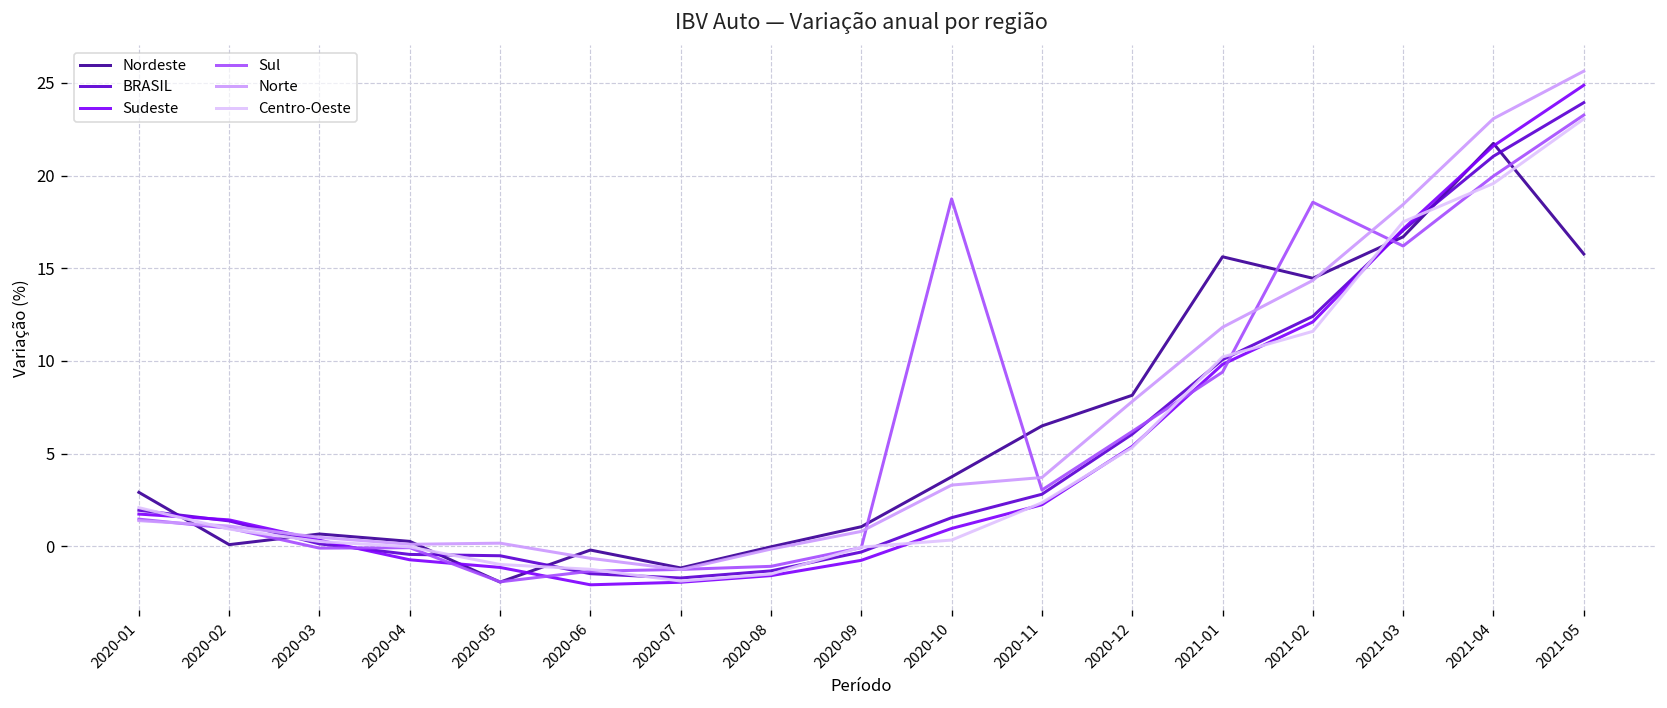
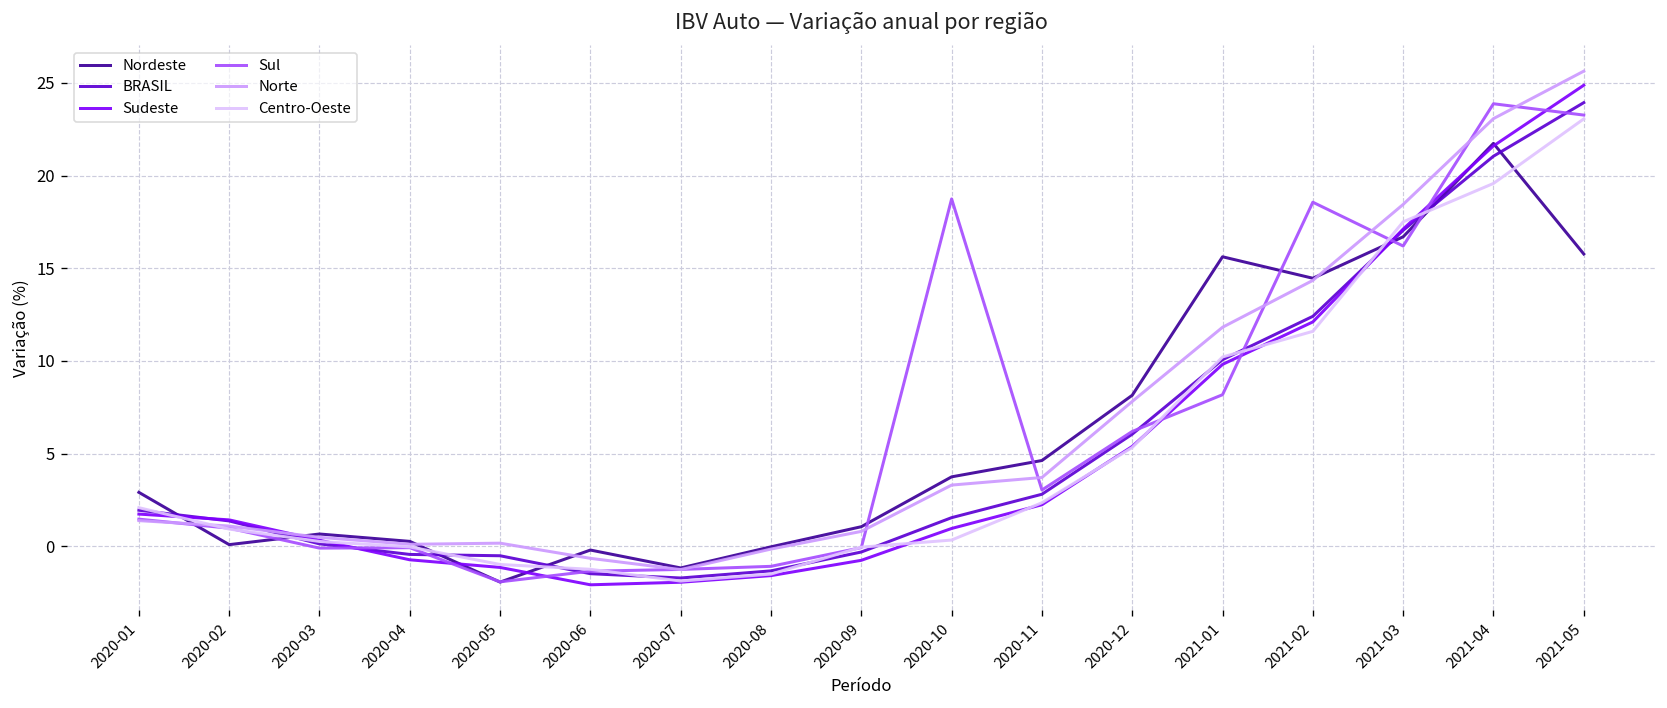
  {
    "Nordeste": {
      "2020-01": 2.9,
      "2020-02": 0.1,
      "2020-03": 0.7,
      "2020-06": -0.2,
      "2020-09": 1.1,
      "2020-10": 3.7,
-     "2020-11": 6.5,
+     "2020-11": 4.6,
      "2020-12": 8.1,
      "2021-01": 15.6,
      "2021-03": 16.7,
      "2021-05": 15.8
    },
    "Sul": {
      "2020-03": -0.1,
      "2020-08": -1.1,
      "2020-10": 18.7,
      "2020-11": 3.0,
-     "2021-01": 9.4,
+     "2021-01": 8.2,
      "2021-02": 18.6,
      "2021-03": 16.2,
-     "2021-04": 20.0,
+     "2021-04": 23.9,
      "2021-05": 23.3
    }
  }
